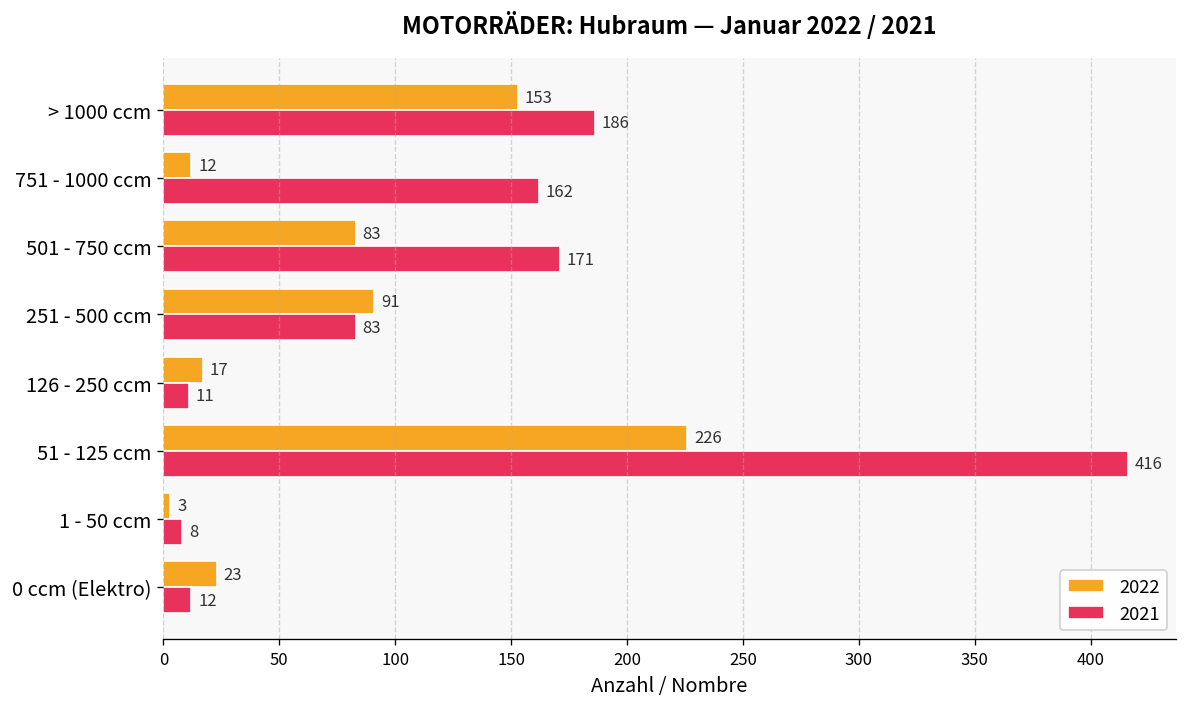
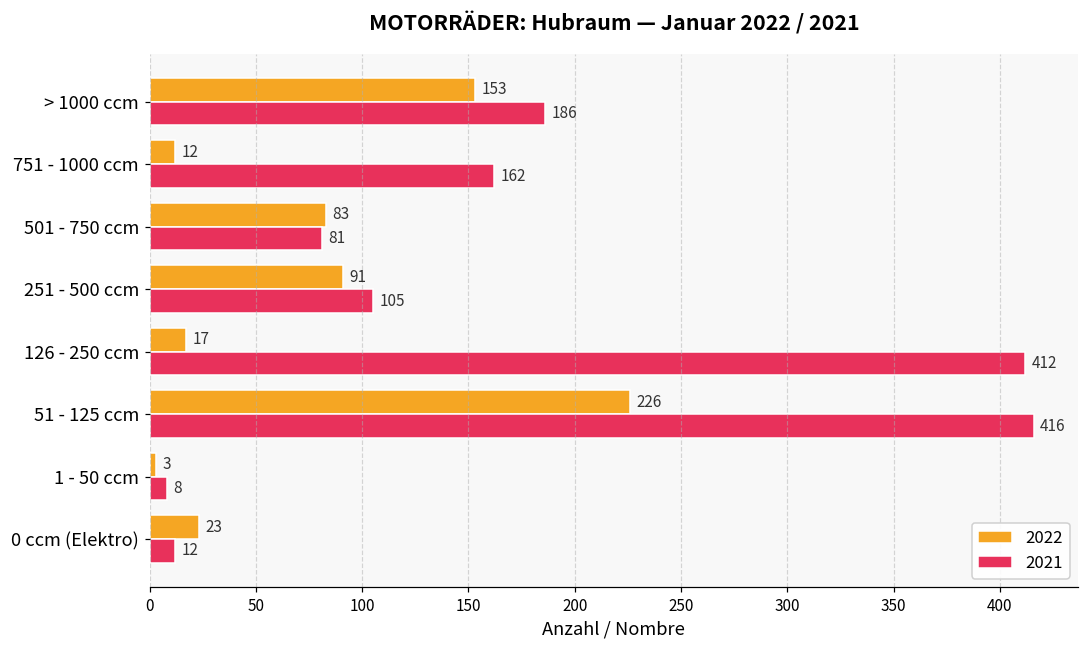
  {
    "2022": {
      "> 1000 ccm": 153,
      "751 - 1000 ccm": 12,
      "501 - 750 ccm": 83,
      "251 - 500 ccm": 91,
      "126 - 250 ccm": 17,
      "51 - 125 ccm": 226,
      "1 - 50 ccm": 3,
      "0 ccm (Elektro)": 23
    },
    "2021": {
      "> 1000 ccm": 186,
      "751 - 1000 ccm": 162,
-     "501 - 750 ccm": 171,
-     "251 - 500 ccm": 83,
-     "126 - 250 ccm": 11,
+     "501 - 750 ccm": 81,
+     "251 - 500 ccm": 105,
+     "126 - 250 ccm": 412,
      "51 - 125 ccm": 416,
      "1 - 50 ccm": 8,
      "0 ccm (Elektro)": 12
    }
  }
